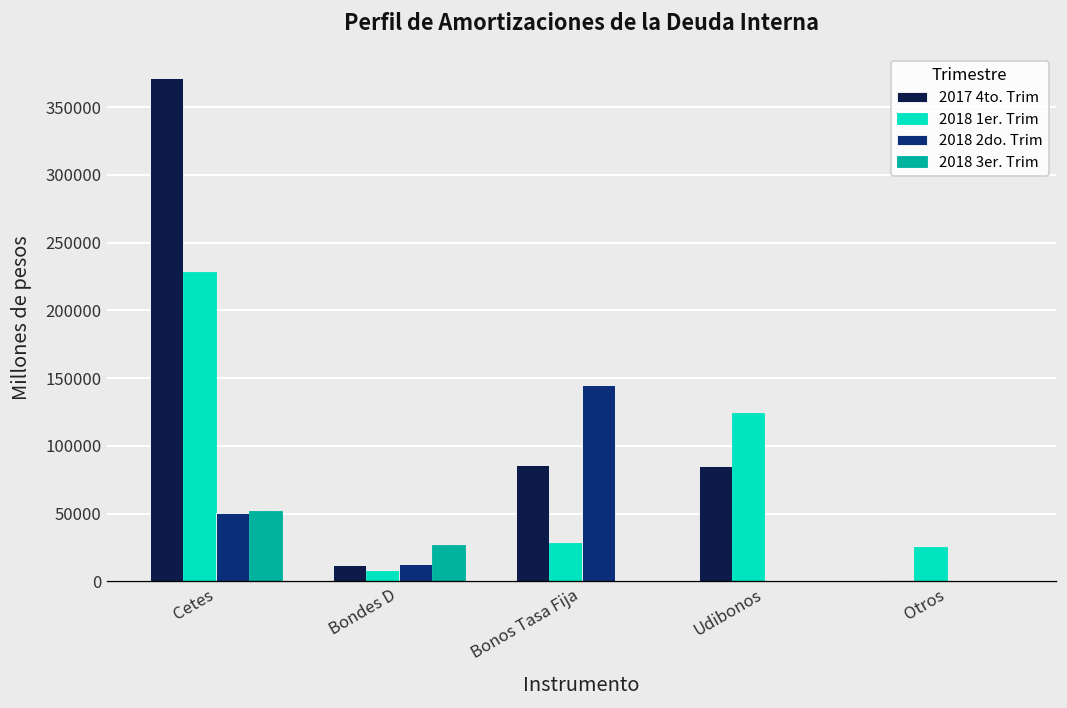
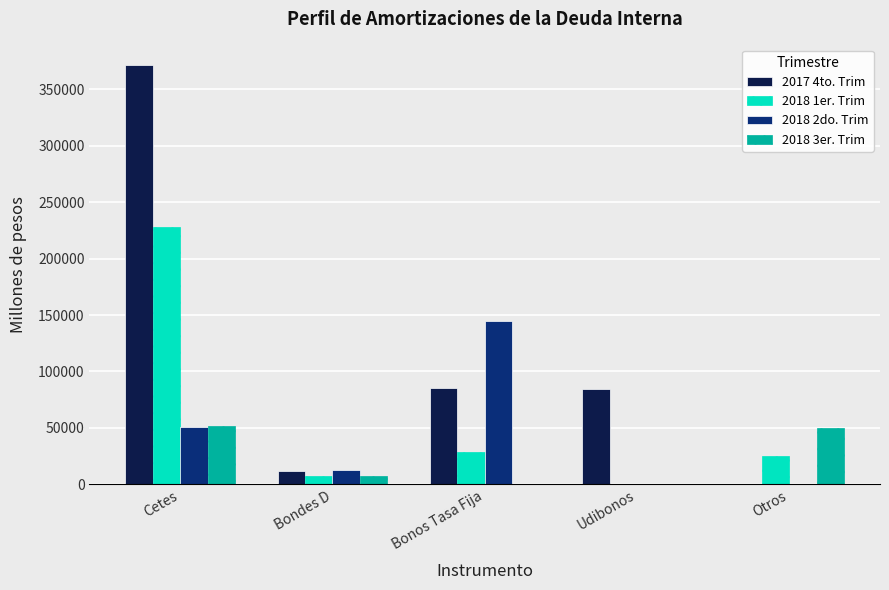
  {
    "2018 1er. Trim": {
      "Cetes": 228000,
      "Bondes D": 8000,
      "Bonos Tasa Fija": 28000,
-     "Udibonos": 124000,
+     "Udibonos": 0,
      "Otros": 25000
    },
    "2018 3er. Trim": {
      "Cetes": 52000,
-     "Bondes D": 27000,
+     "Bondes D": 8000,
      "Bonos Tasa Fija": 0,
      "Udibonos": 0,
-     "Otros": 0
+     "Otros": 50000
    }
  }
